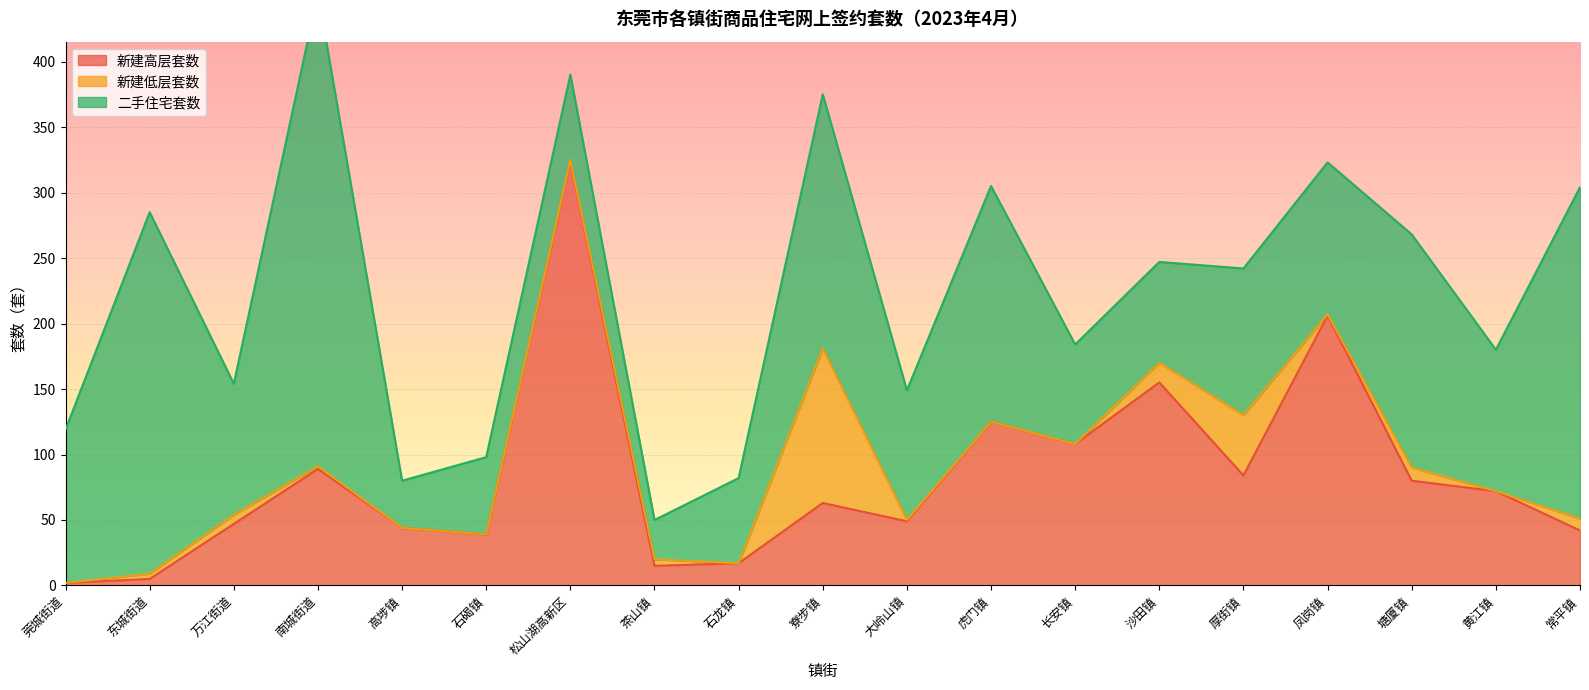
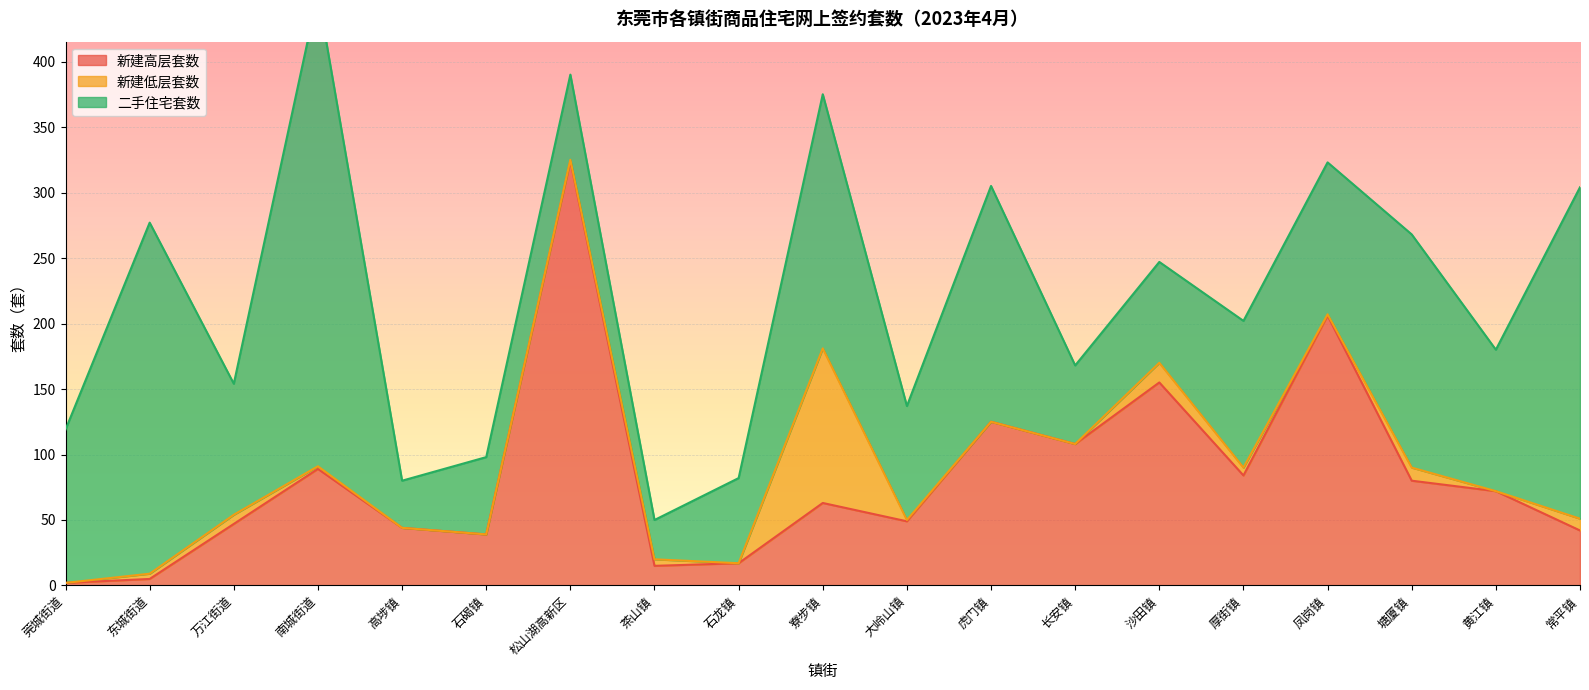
  {
    "新建高层套数": {
      "东城街道": 5,
      "万江街道": 47,
      "南城街道": 89,
      "茶山镇": 15,
      "寮步镇": 63,
      "沙田镇": 155,
      "厚街镇": 84,
      "塘厦镇": 80,
      "常平镇": 42
    },
    "新建低层套数": {
      "东城街道": 4,
      "万江街道": 7,
      "南城街道": 2,
      "茶山镇": 5,
      "寮步镇": 118,
      "沙田镇": 15,
-     "厚街镇": 46,
+     "厚街镇": 6,
      "塘厦镇": 10,
      "常平镇": 9
    },
    "二手住宅套数": {
      "莞城街道": 117,
-     "东城街道": 276,
+     "东城街道": 268,
      "万江街道": 100,
      "高埗镇": 36,
      "石碣镇": 59,
      "松山湖高新区": 65,
      "茶山镇": 30,
      "石龙镇": 65,
      "寮步镇": 194,
-     "大岭山镇": 99,
+     "大岭山镇": 87,
      "虎门镇": 180,
-     "长安镇": 76,
+     "长安镇": 60,
      "沙田镇": 77,
      "厚街镇": 112,
      "凤岗镇": 116,
      "塘厦镇": 178,
      "黄江镇": 108,
      "常平镇": 253
    }
  }
